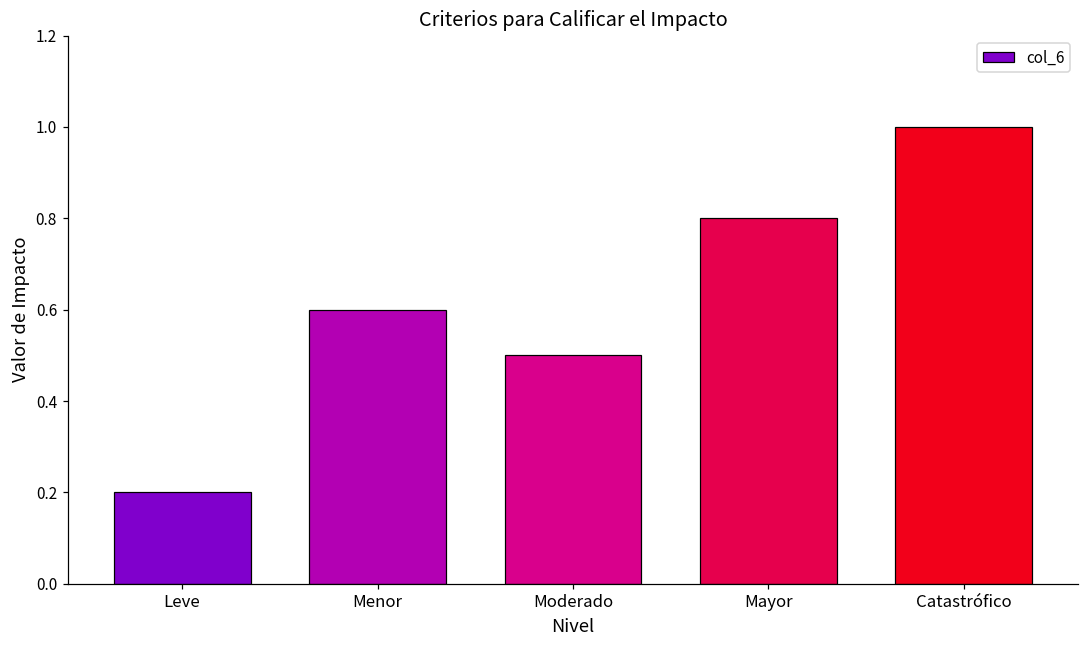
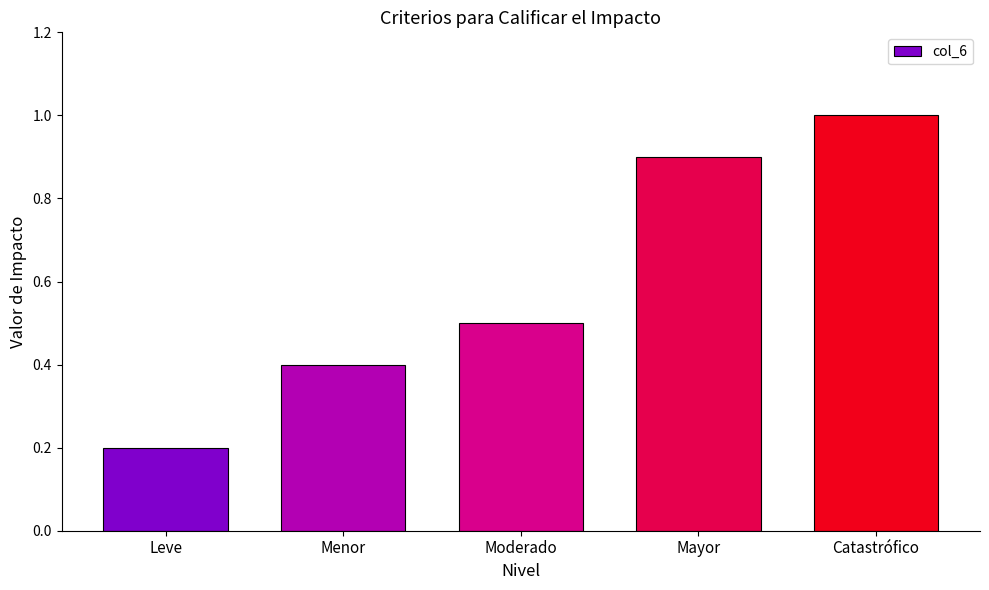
  {
    "Leve": 0.2,
-   "Menor": 0.6,
+   "Menor": 0.4,
    "Moderado": 0.5,
-   "Mayor": 0.8,
+   "Mayor": 0.9,
    "Catastrófico": 1.0
  }
